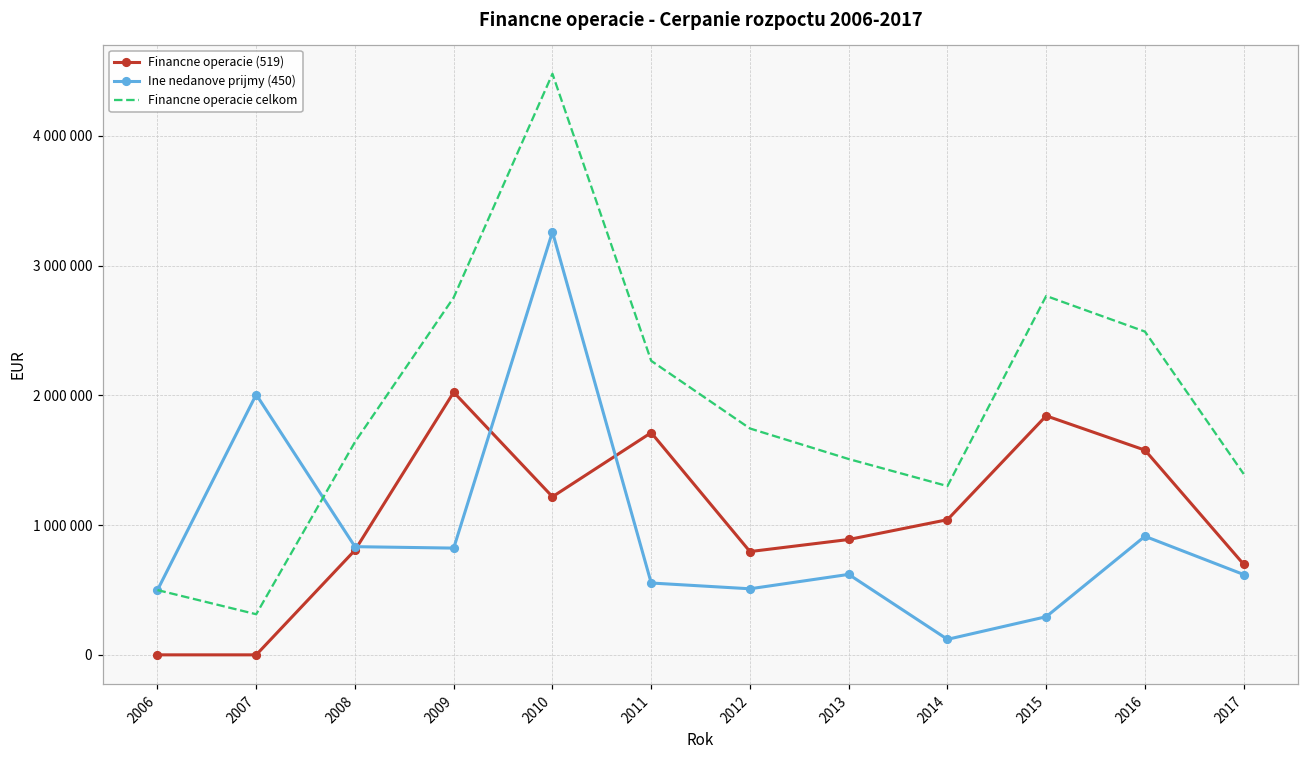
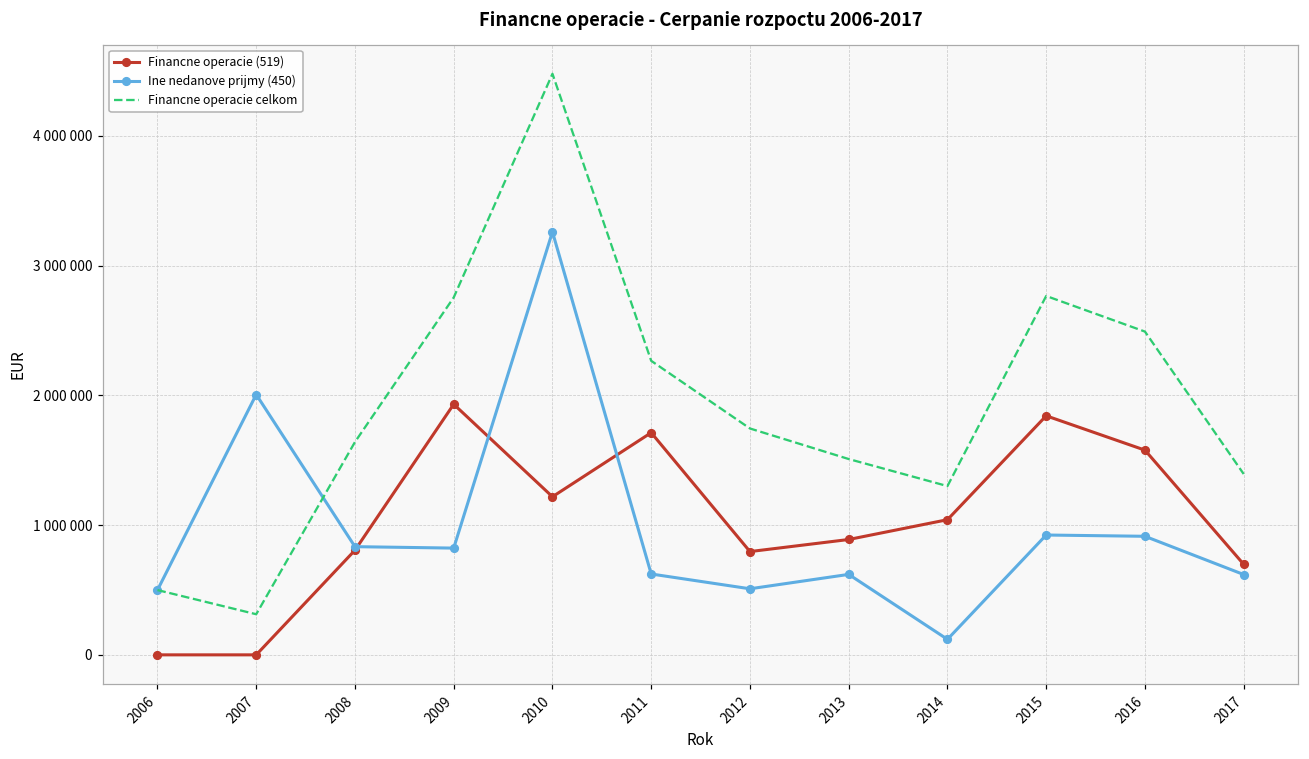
  {
    "Financne operacie (519)": {
      "2006": 0,
      "2007": 0,
      "2008": 810000,
-     "2009": 2020000,
+     "2009": 1930000,
      "2010": 1220000,
      "2011": 1710000,
      "2012": 800000,
      "2013": 890000,
      "2014": 1040000,
      "2015": 1840000,
      "2016": 1580000,
      "2017": 700000
    },
    "Ine nedanove prijmy (450)": {
      "2007": 2010000,
      "2008": 830000,
      "2009": 820000,
      "2010": 3260000,
-     "2011": 550000,
+     "2011": 620000,
      "2012": 510000,
      "2013": 620000,
      "2014": 120000,
-     "2015": 290000,
+     "2015": 920000,
      "2016": 910000,
      "2017": 620000
    },
    "Financne operacie celkom": {
      "2007": 310000,
      "2008": 1640000,
      "2009": 2750000,
      "2010": 4480000,
      "2011": 2270000,
      "2012": 1750000,
      "2013": 1510000,
      "2014": 1300000,
      "2015": 2770000,
      "2016": 2490000,
      "2017": 1390000
    }
  }
